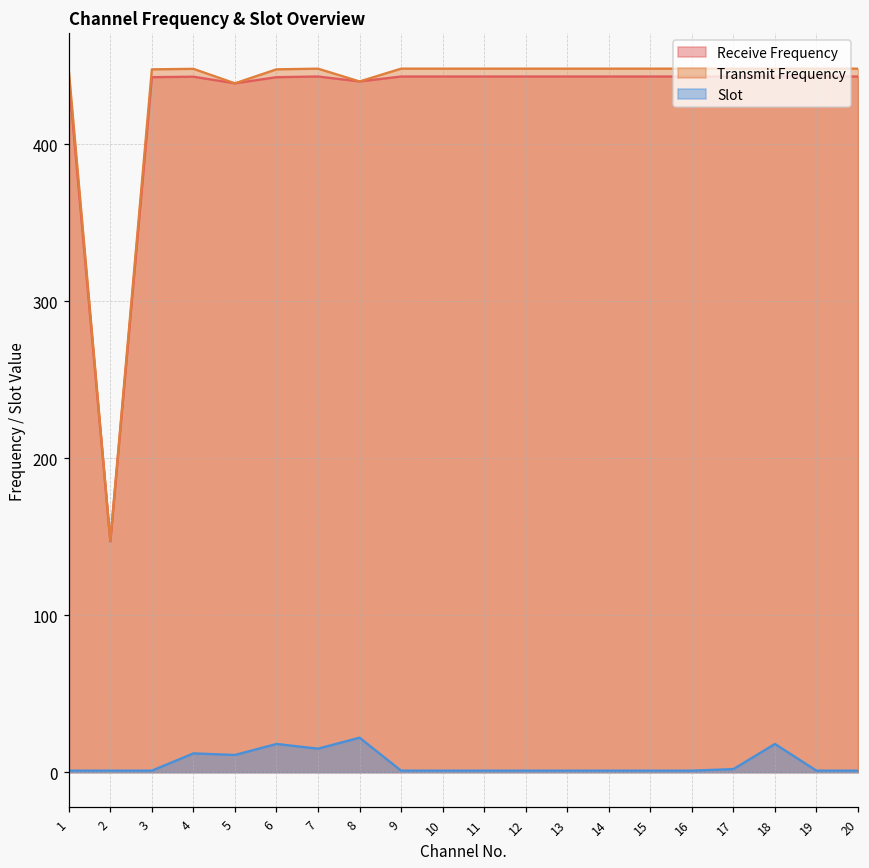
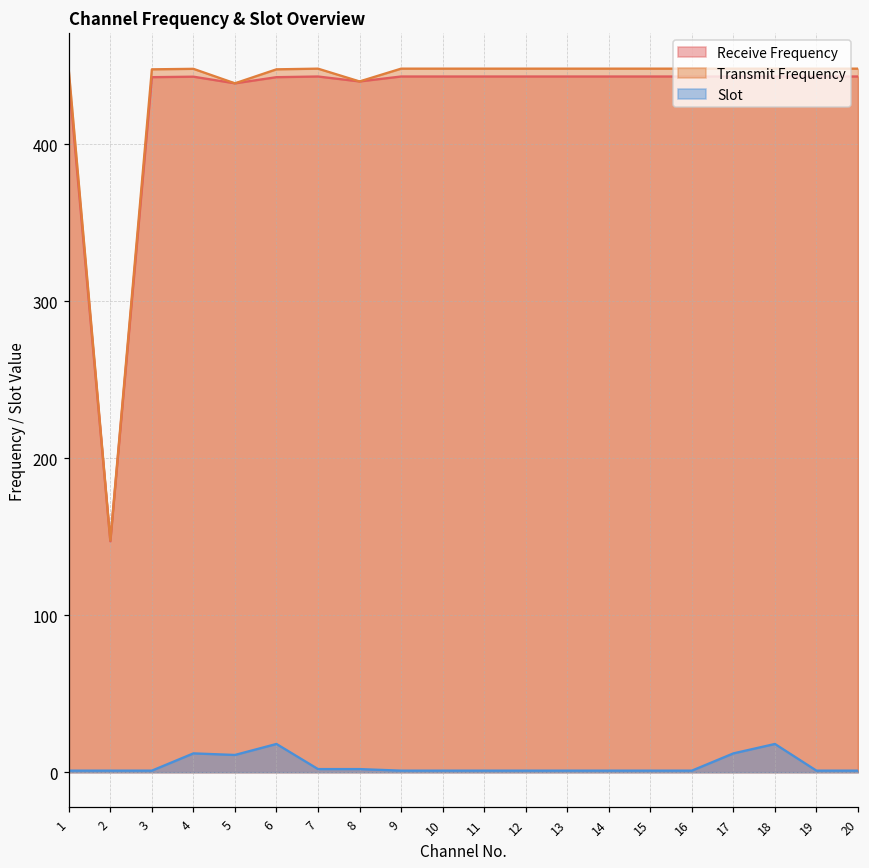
  {
    "Slot": {
      "1": 1,
      "2": 1,
      "3": 1,
      "4": 12,
      "5": 11,
      "6": 18,
-     "7": 15,
-     "8": 22,
+     "7": 2,
+     "8": 2,
      "9": 1,
      "10": 1,
      "11": 1,
      "12": 1,
      "13": 1,
      "14": 1,
      "15": 1,
      "16": 1,
-     "17": 2,
+     "17": 12,
      "18": 18,
      "19": 1,
      "20": 1
    }
  }
